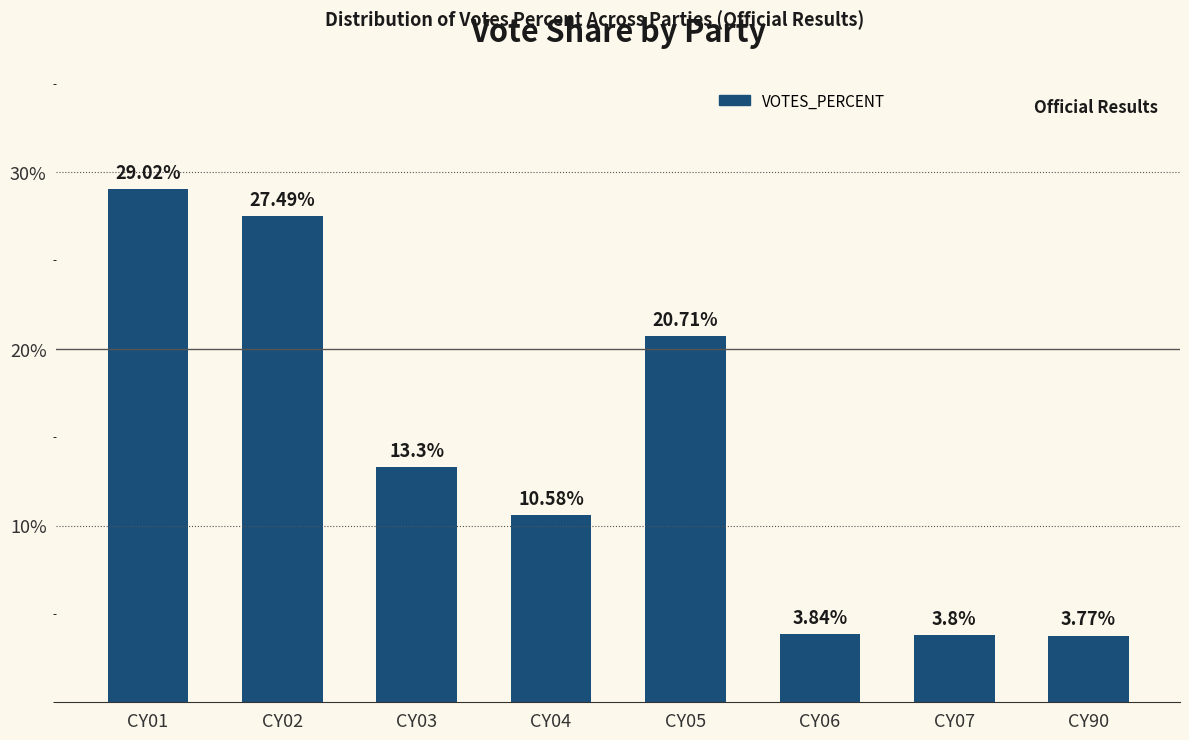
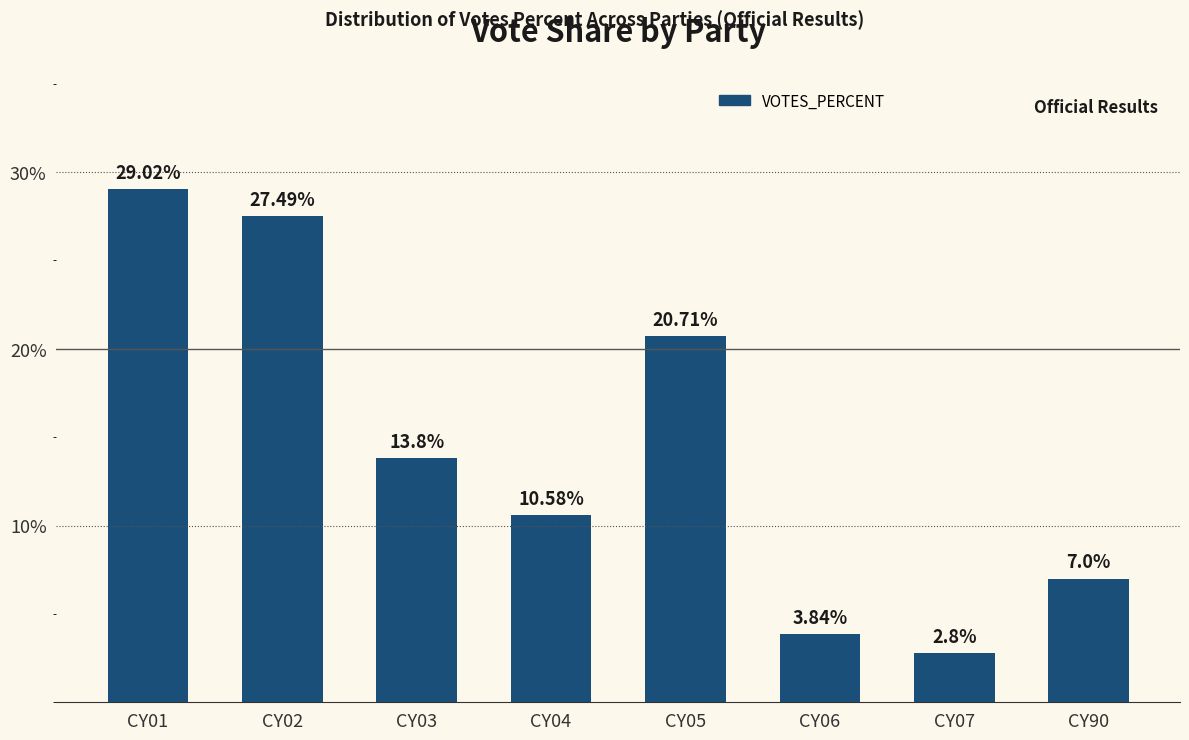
  {
    "CY01": "29.02%",
    "CY02": "27.49%",
-   "CY03": "13.3%",
+   "CY03": "13.8%",
    "CY04": "10.58%",
    "CY05": "20.71%",
    "CY06": "3.84%",
-   "CY07": "3.8%",
-   "CY90": "3.77%"
+   "CY07": "2.8%",
+   "CY90": "7.0%"
  }
